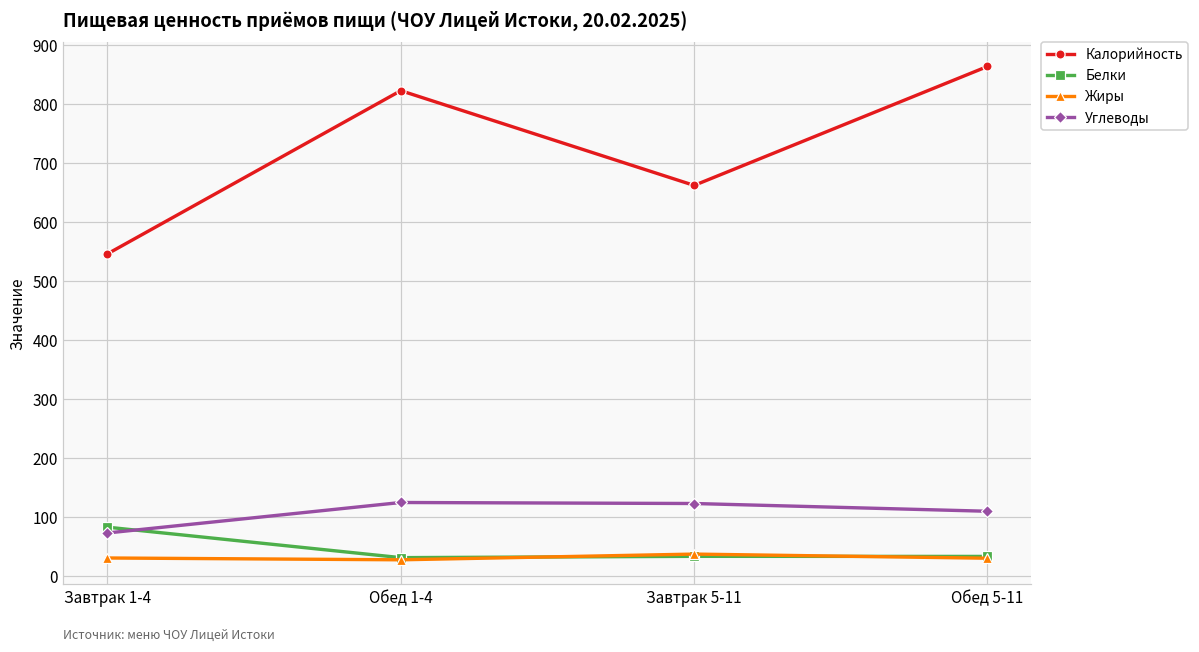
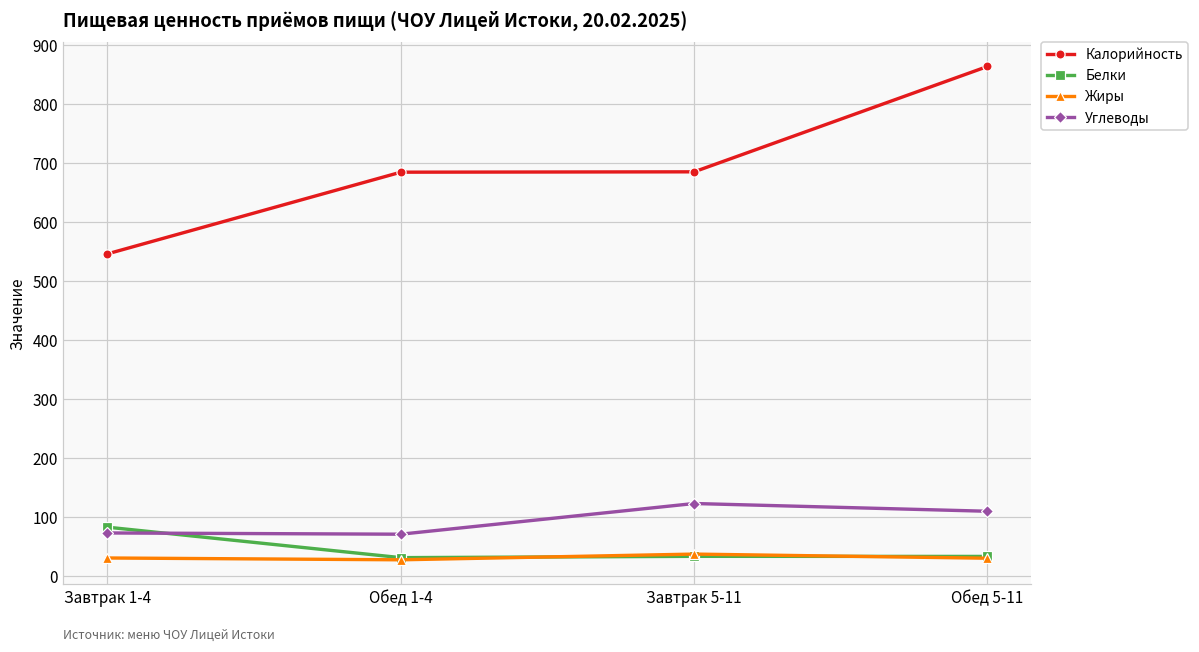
  {
    "Калорийность": {
      "Завтрак 1-4": 550,
-     "Обед 1-4": 820,
-     "Завтрак 5-11": 660,
+     "Обед 1-4": 680,
+     "Завтрак 5-11": 690,
      "Обед 5-11": 860
    },
    "Белки": {
      "Завтрак 1-4": 80
    },
    "Жиры": {
      "Завтрак 1-4": 30
    },
    "Углеводы": {
      "Завтрак 1-4": 70,
-     "Обед 1-4": 120,
+     "Обед 1-4": 70,
      "Завтрак 5-11": 120,
      "Обед 5-11": 110
    }
  }
